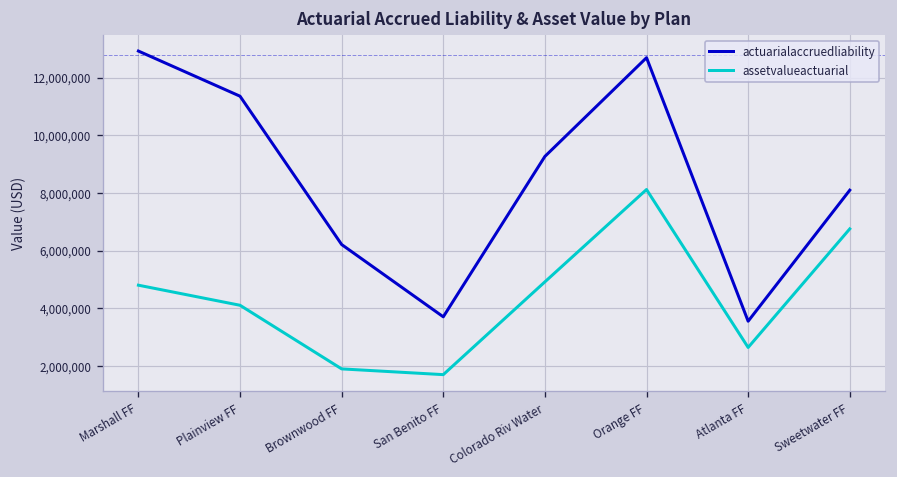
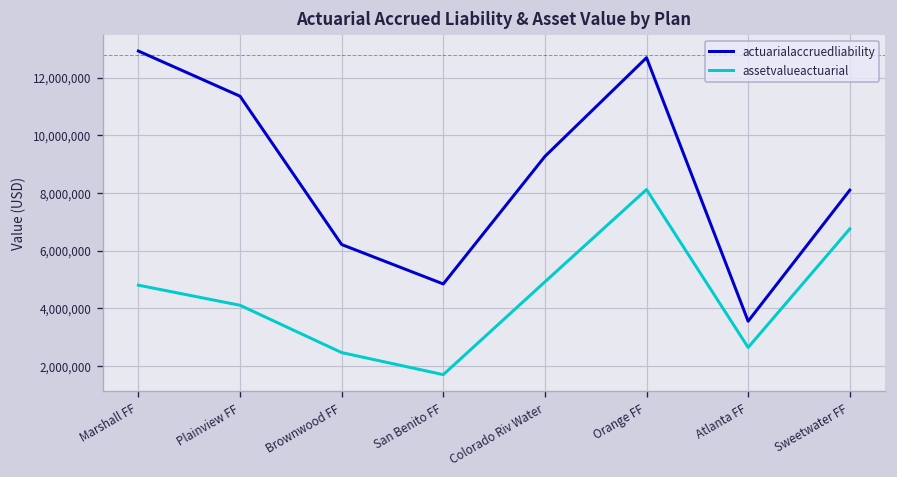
  {
    "actuarialaccruedliability": {
      "Marshall FF": "12,900,000",
      "Plainview FF": "11,400,000",
      "Brownwood FF": "6,200,000",
-     "San Benito FF": "3,700,000",
+     "San Benito FF": "4,800,000",
      "Colorado Riv Water": "9,300,000",
      "Orange FF": "12,700,000",
      "Atlanta FF": "3,500,000",
      "Sweetwater FF": "8,100,000"
    },
    "assetvalueactuarial": {
      "Marshall FF": "4,800,000",
      "Plainview FF": "4,100,000",
-     "Brownwood FF": "1,900,000",
+     "Brownwood FF": "2,500,000",
      "San Benito FF": "1,700,000",
      "Colorado Riv Water": "4,900,000",
      "Orange FF": "8,100,000",
      "Atlanta FF": "2,600,000",
      "Sweetwater FF": "6,800,000"
    }
  }
